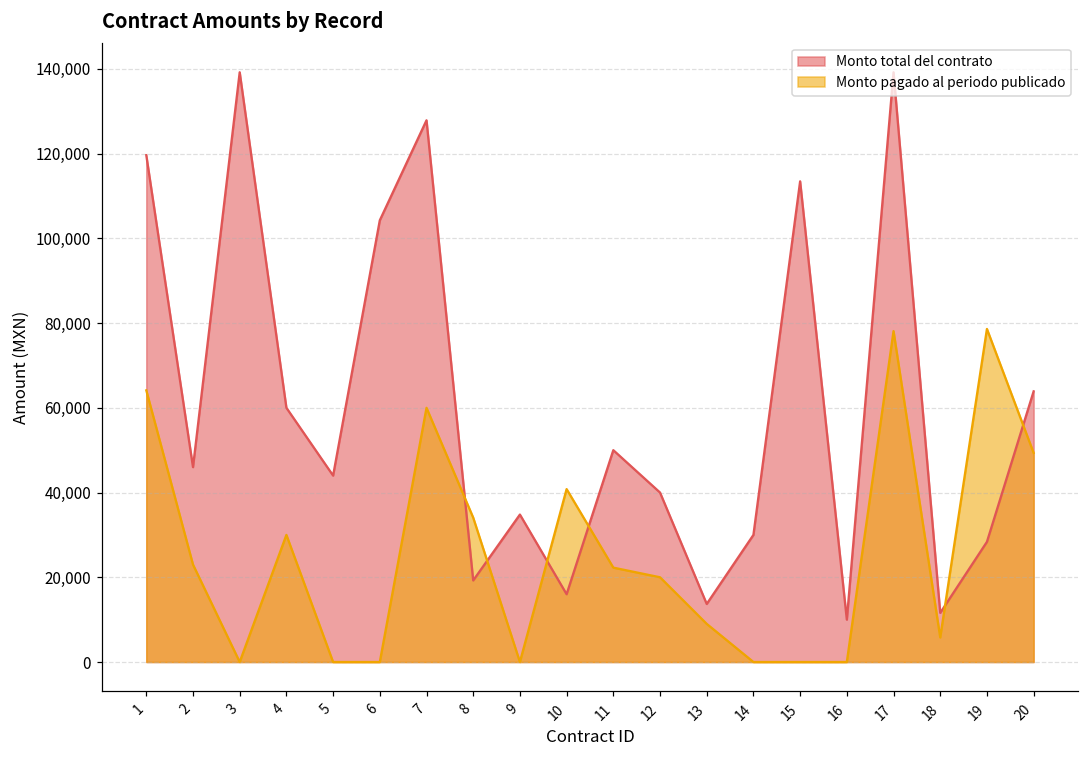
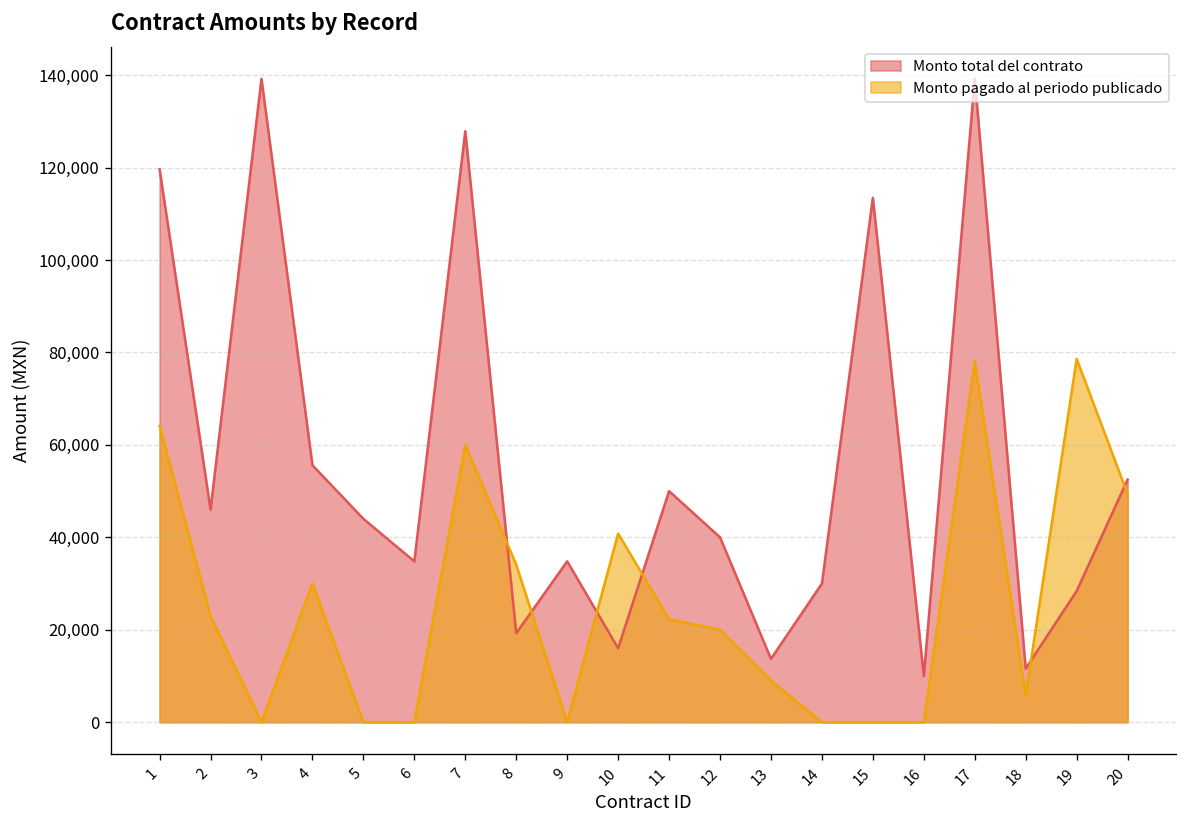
  {
    "Monto total del contrato": {
      "1": "120,000",
      "2": "46,000",
      "3": "139,000",
-     "4": "60,000",
+     "4": "56,000",
      "5": "44,000",
-     "6": "104,000",
+     "6": "35,000",
      "7": "128,000",
      "8": "19,000",
      "9": "35,000",
      "10": "16,000",
      "11": "50,000",
      "12": "40,000",
      "13": "14,000",
      "14": "30,000",
      "15": "113,000",
      "16": "10,000",
      "18": "12,000",
      "19": "28,000",
-     "20": "64,000"
+     "20": "53,000"
    },
    "Monto pagado al periodo publicado": {
      "1": "64,000",
      "2": "23,000",
      "3": "0",
      "4": "30,000",
      "5": "0",
      "6": "0",
      "7": "60,000",
      "8": "34,000",
      "9": "0",
      "10": "41,000",
      "11": "22,000",
      "12": "20,000",
      "13": "9,000",
      "14": "0",
      "15": "0",
      "16": "0",
      "17": "78,000",
      "18": "6,000",
      "19": "79,000",
      "20": "49,000"
    }
  }
